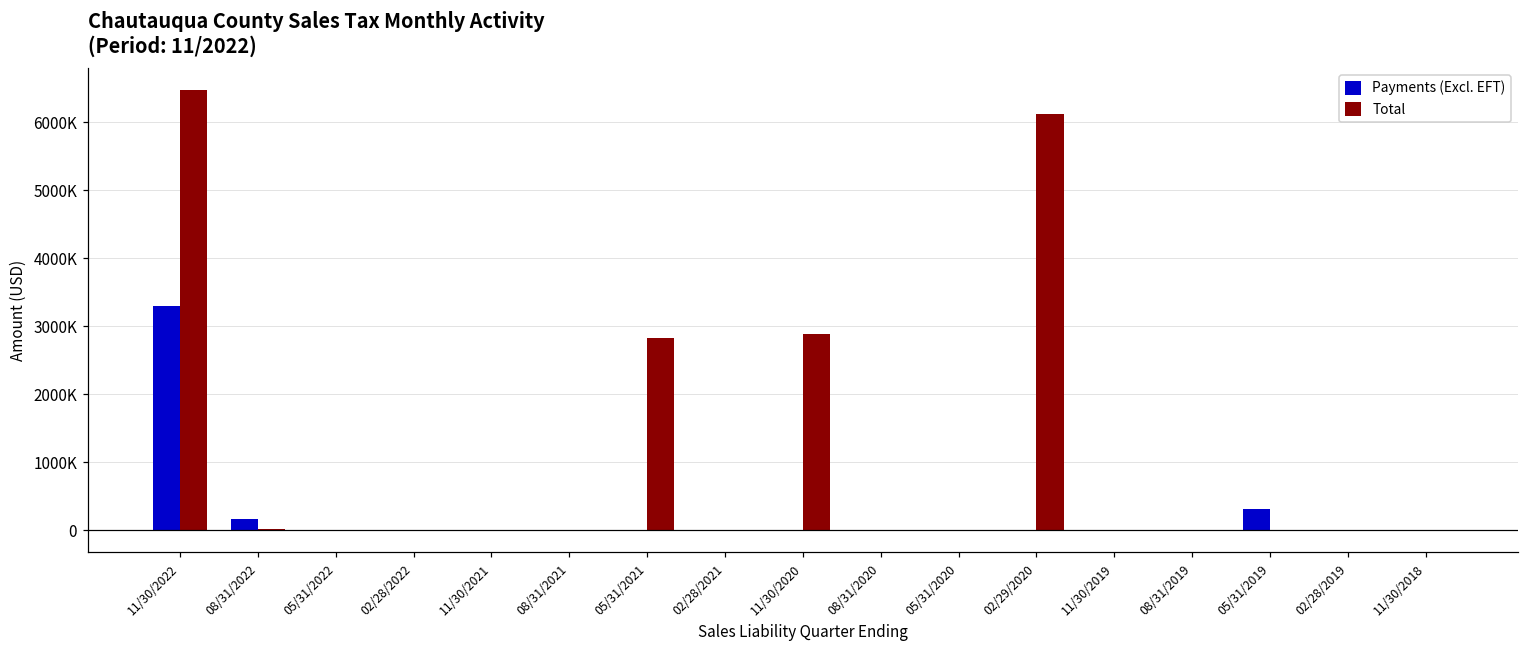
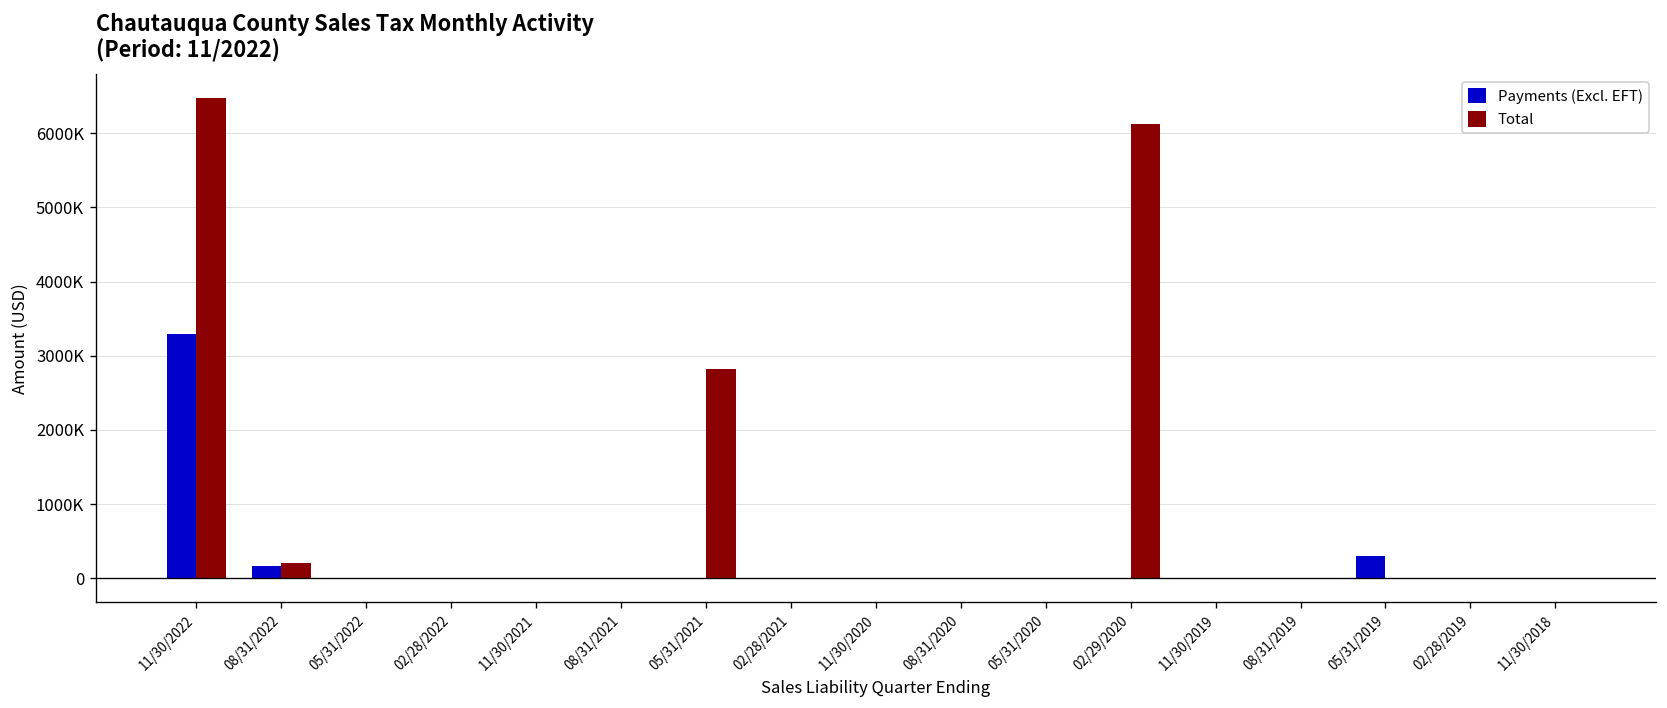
  {
    "Payments (Excl. EFT)": {
      "11/30/2022": 3300000,
      "08/31/2022": 200000,
      "05/31/2019": 300000
    },
    "Total": {
      "11/30/2022": 6500000,
-     "08/31/2022": 0,
+     "08/31/2022": 200000,
      "05/31/2021": 2800000,
-     "11/30/2020": 2900000,
+     "11/30/2020": 0,
      "02/29/2020": 6100000
    }
  }
